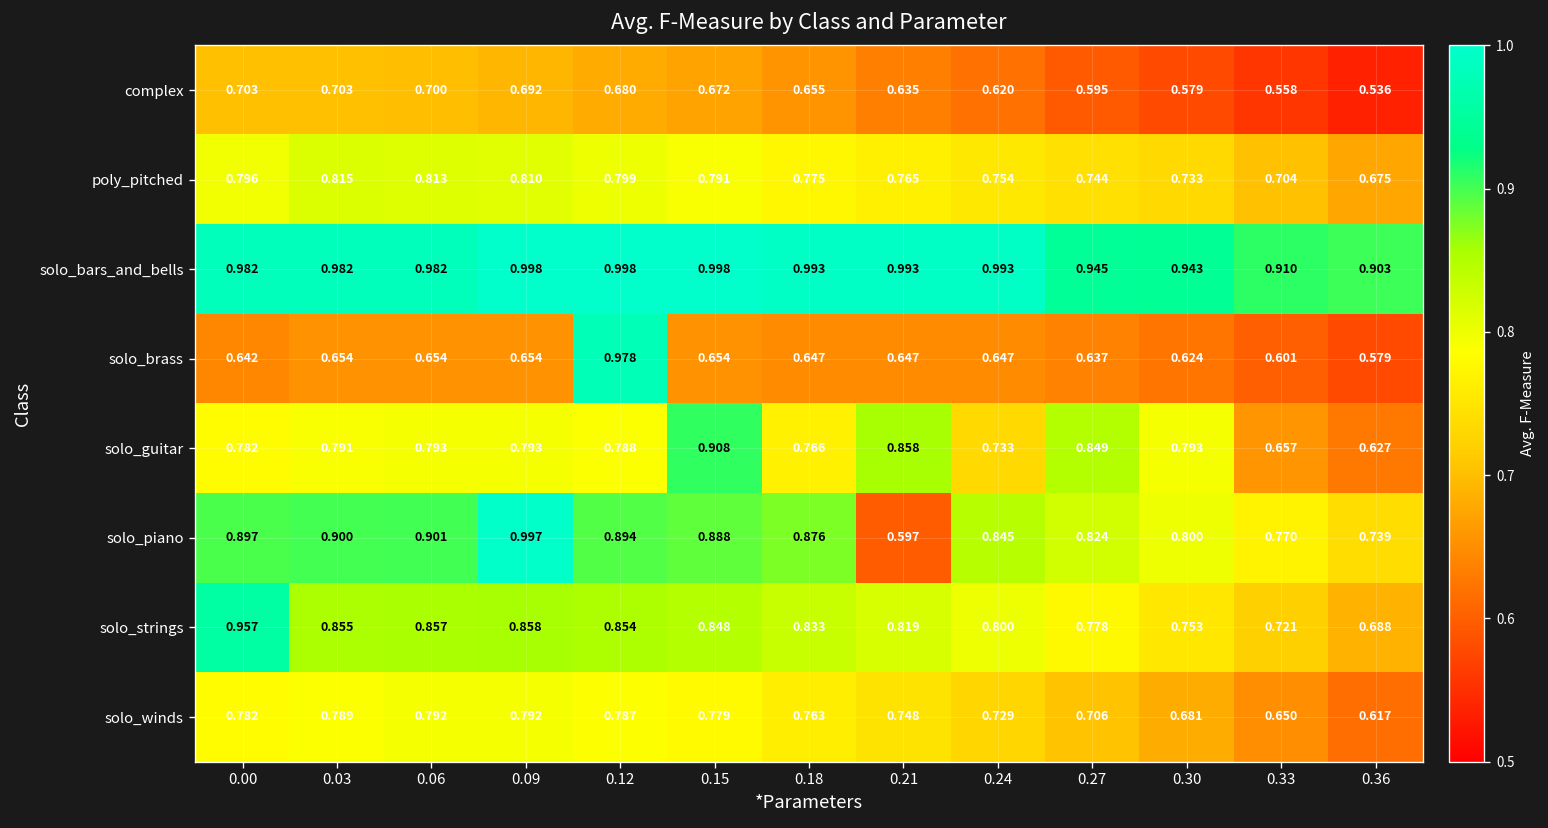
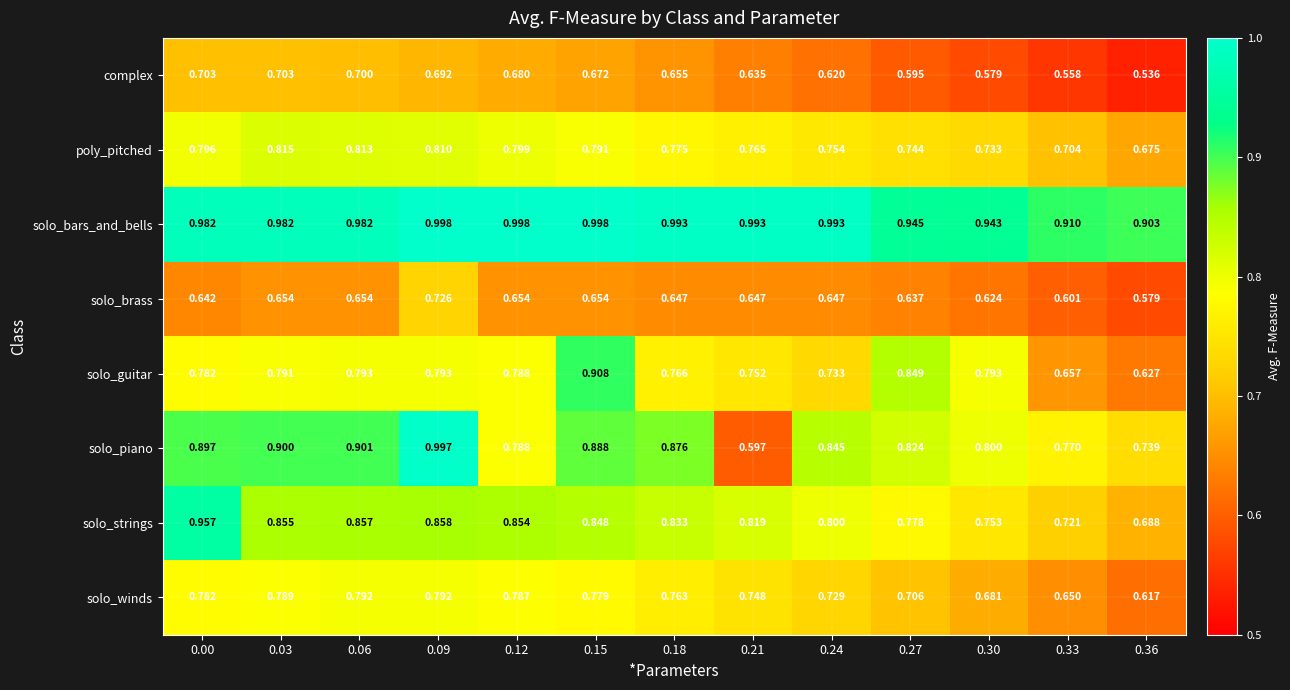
  {
    "complex": {
      "0.00": 0.703,
      "0.03": 0.703,
      "0.06": 0.700,
      "0.09": 0.692,
      "0.12": 0.680,
      "0.15": 0.672,
      "0.18": 0.655,
      "0.21": 0.635,
      "0.24": 0.620,
      "0.27": 0.595,
      "0.30": 0.579,
      "0.33": 0.558,
      "0.36": 0.536
    },
    "poly_pitched": {
      "0.00": 0.796,
      "0.03": 0.815,
      "0.06": 0.813,
      "0.09": 0.810,
      "0.12": 0.799,
      "0.15": 0.791,
      "0.18": 0.775,
      "0.21": 0.765,
      "0.24": 0.754,
      "0.27": 0.744,
      "0.30": 0.733,
      "0.33": 0.704,
      "0.36": 0.675
    },
    "solo_bars_and_bells": {
      "0.00": 0.982,
      "0.03": 0.982,
      "0.06": 0.982,
      "0.09": 0.998,
      "0.12": 0.998,
      "0.15": 0.998,
      "0.18": 0.993,
      "0.21": 0.993,
      "0.24": 0.993,
      "0.27": 0.945,
      "0.30": 0.943,
      "0.33": 0.910,
      "0.36": 0.903
    },
    "solo_brass": {
      "0.00": 0.642,
      "0.03": 0.654,
      "0.06": 0.654,
-     "0.09": 0.654,
-     "0.12": 0.978,
+     "0.09": 0.726,
+     "0.12": 0.654,
      "0.15": 0.654,
      "0.18": 0.647,
      "0.21": 0.647,
      "0.24": 0.647,
      "0.27": 0.637,
      "0.30": 0.624,
      "0.33": 0.601,
      "0.36": 0.579
    },
    "solo_guitar": {
      "0.00": 0.782,
      "0.03": 0.791,
      "0.06": 0.793,
      "0.09": 0.793,
      "0.12": 0.788,
      "0.15": 0.908,
      "0.18": 0.766,
-     "0.21": 0.858,
+     "0.21": 0.752,
      "0.24": 0.733,
      "0.27": 0.849,
      "0.30": 0.793,
      "0.33": 0.657,
      "0.36": 0.627
    },
    "solo_piano": {
      "0.00": 0.897,
      "0.03": 0.900,
      "0.06": 0.901,
      "0.09": 0.997,
-     "0.12": 0.894,
+     "0.12": 0.788,
      "0.15": 0.888,
      "0.18": 0.876,
      "0.21": 0.597,
      "0.24": 0.845,
      "0.27": 0.824,
      "0.30": 0.800,
      "0.33": 0.770,
      "0.36": 0.739
    },
    "solo_strings": {
      "0.00": 0.957,
      "0.03": 0.855,
      "0.06": 0.857,
      "0.09": 0.858,
      "0.12": 0.854,
      "0.15": 0.848,
      "0.18": 0.833,
      "0.21": 0.819,
      "0.24": 0.800,
      "0.27": 0.778,
      "0.30": 0.753,
      "0.33": 0.721,
      "0.36": 0.688
    },
    "solo_winds": {
      "0.00": 0.782,
      "0.03": 0.789,
      "0.06": 0.792,
      "0.09": 0.792,
      "0.12": 0.787,
      "0.15": 0.779,
      "0.18": 0.763,
      "0.21": 0.748,
      "0.24": 0.729,
      "0.27": 0.706,
      "0.30": 0.681,
      "0.33": 0.650,
      "0.36": 0.617
    }
  }
